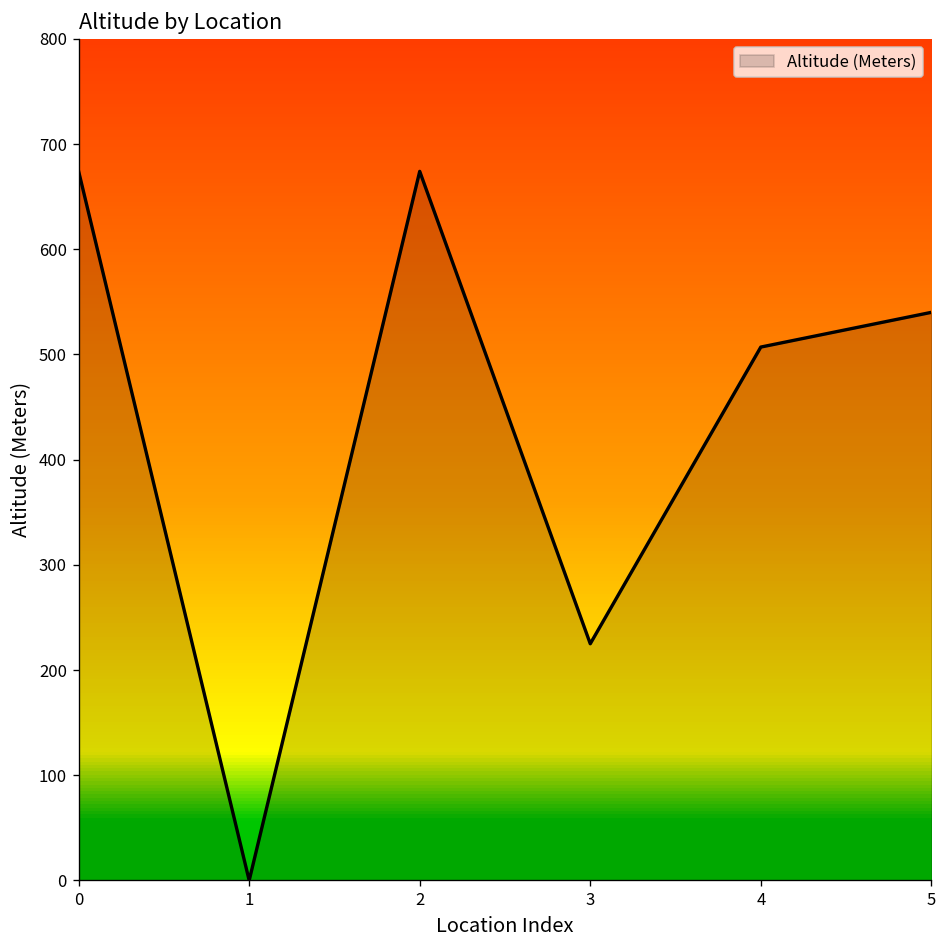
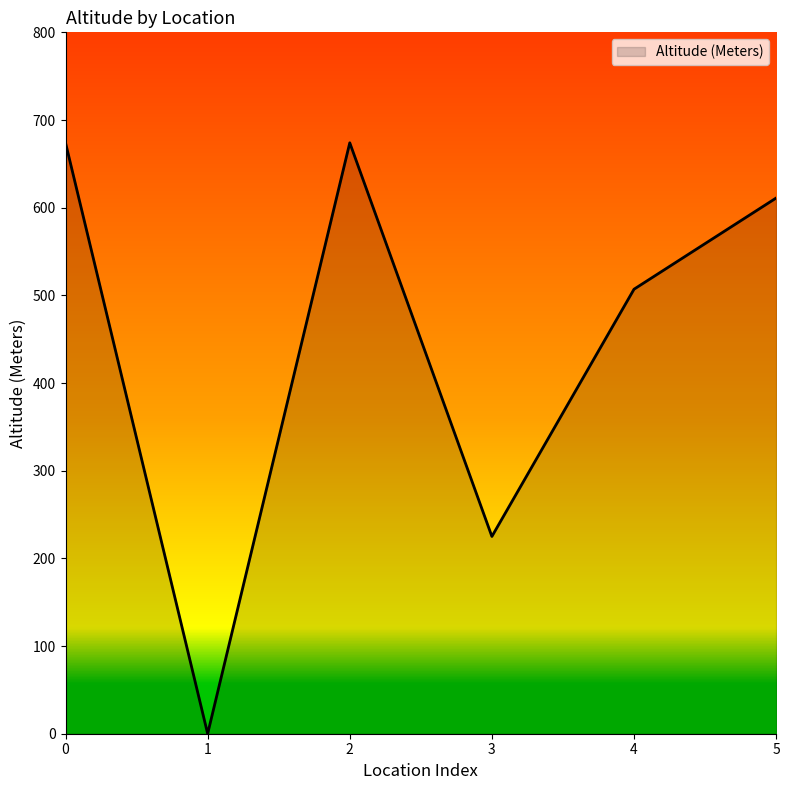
  {
    "0": 670,
    "1": 0,
    "2": 670,
    "3": 230,
    "4": 510,
-   "5": 540
+   "5": 610
  }
